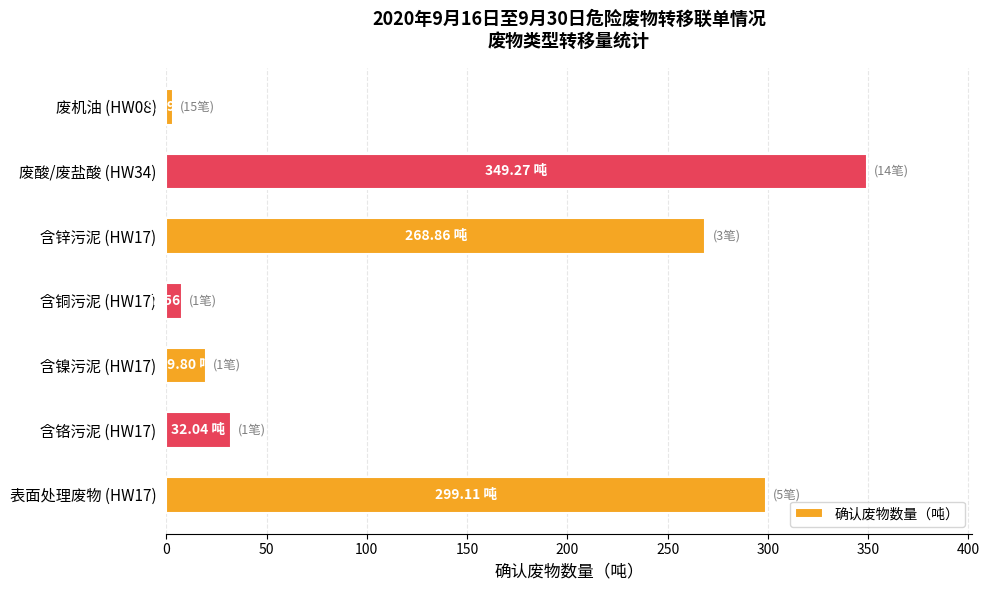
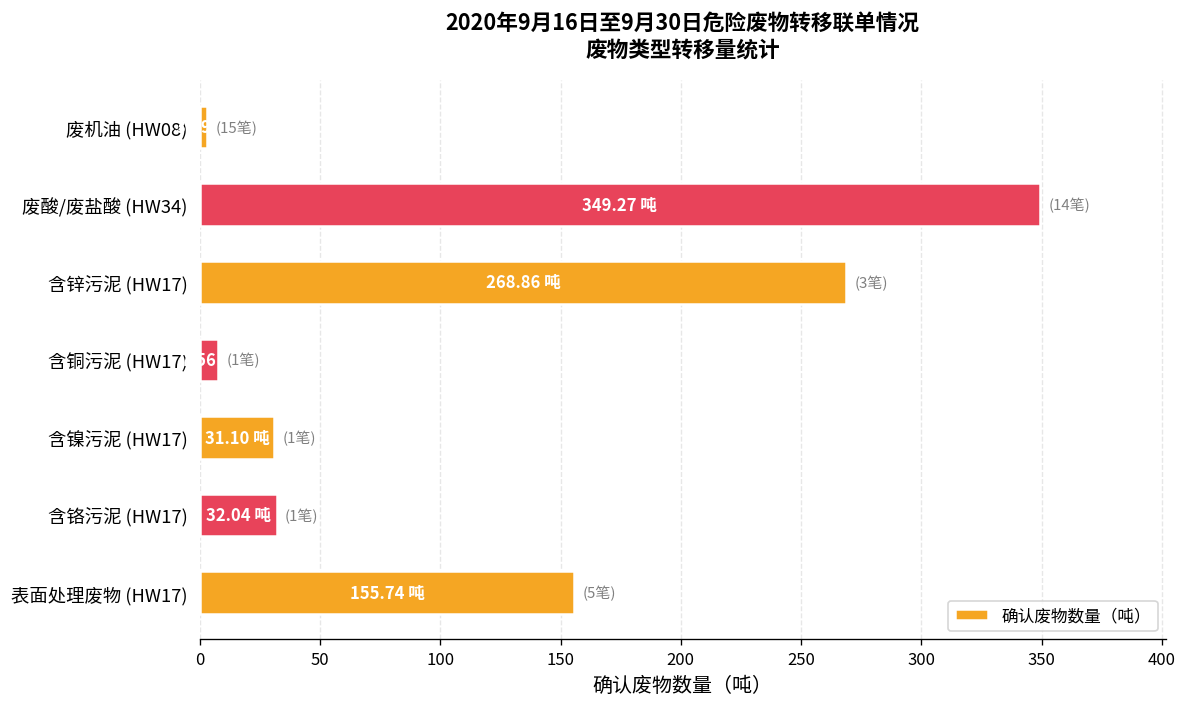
  {
    "废酸/废盐酸 (HW34)": 349.27,
    "含锌污泥 (HW17)": 268.86,
-   "含镍污泥 (HW17)": 19.80,
+   "含镍污泥 (HW17)": 31.10,
    "含铬污泥 (HW17)": 32.04,
-   "表面处理废物 (HW17)": 299.11
+   "表面处理废物 (HW17)": 155.74
  }
